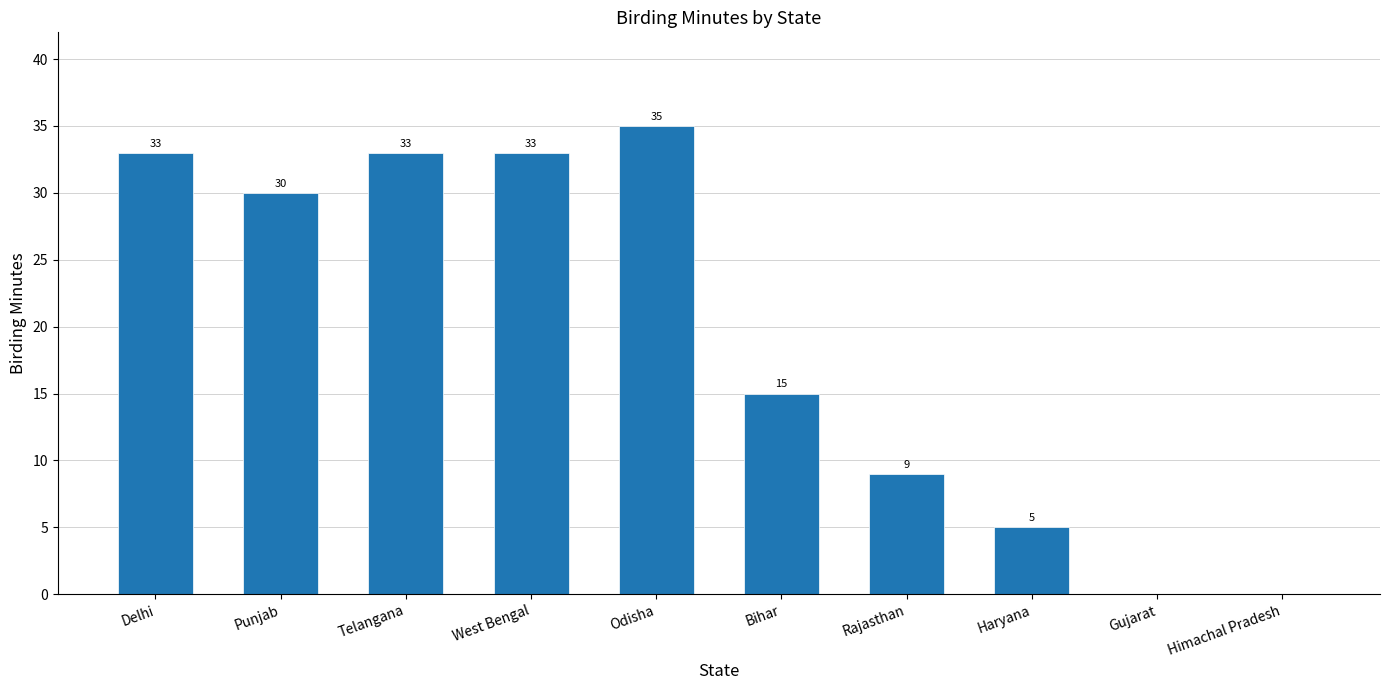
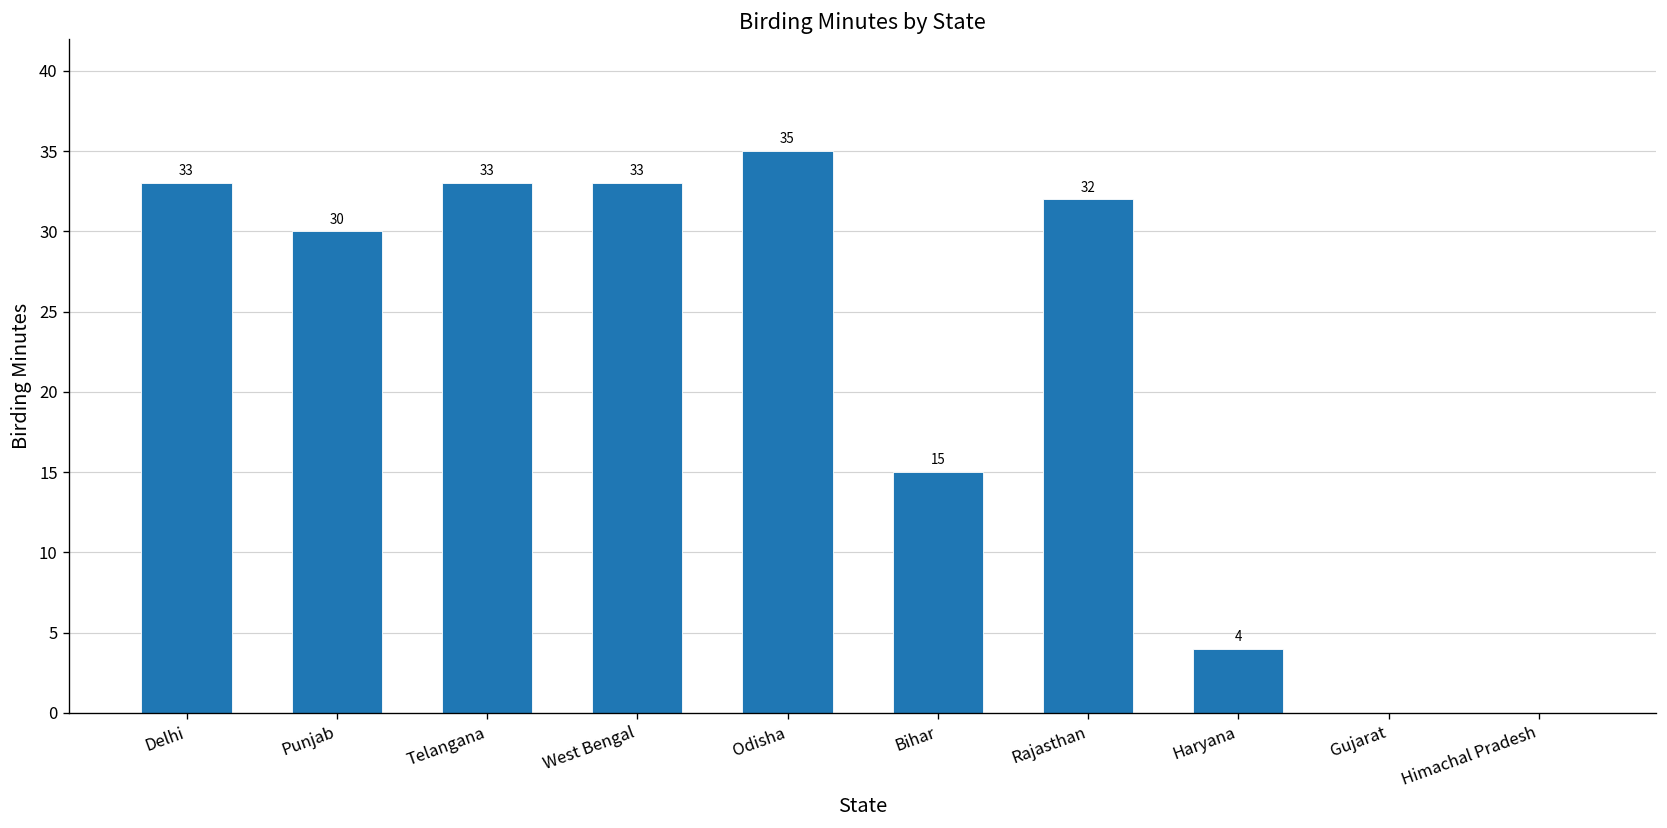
  {
    "Delhi": 33,
    "Punjab": 30,
    "Telangana": 33,
    "West Bengal": 33,
    "Odisha": 35,
    "Bihar": 15,
-   "Rajasthan": 9,
-   "Haryana": 5
+   "Rajasthan": 32,
+   "Haryana": 4
  }
